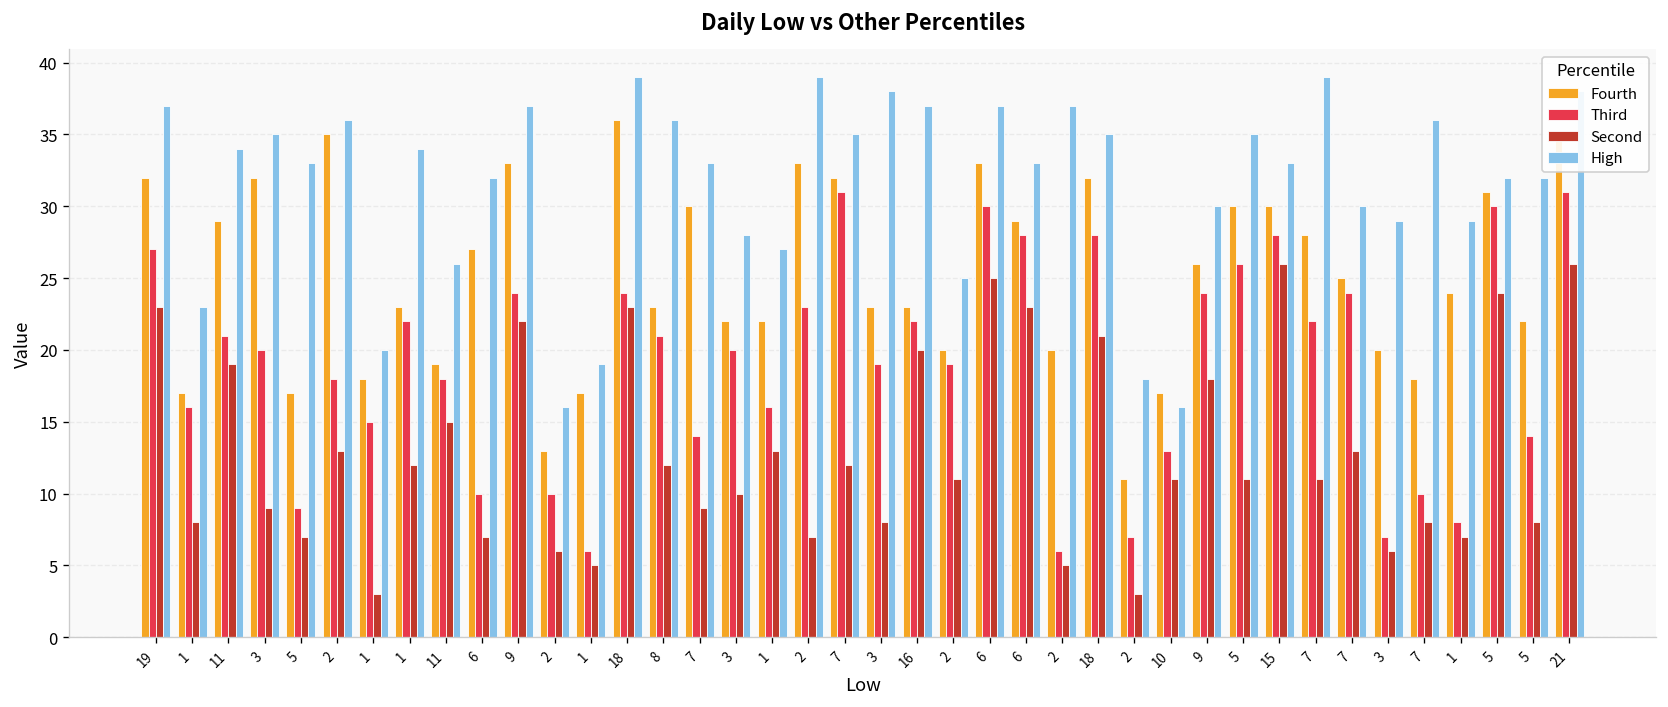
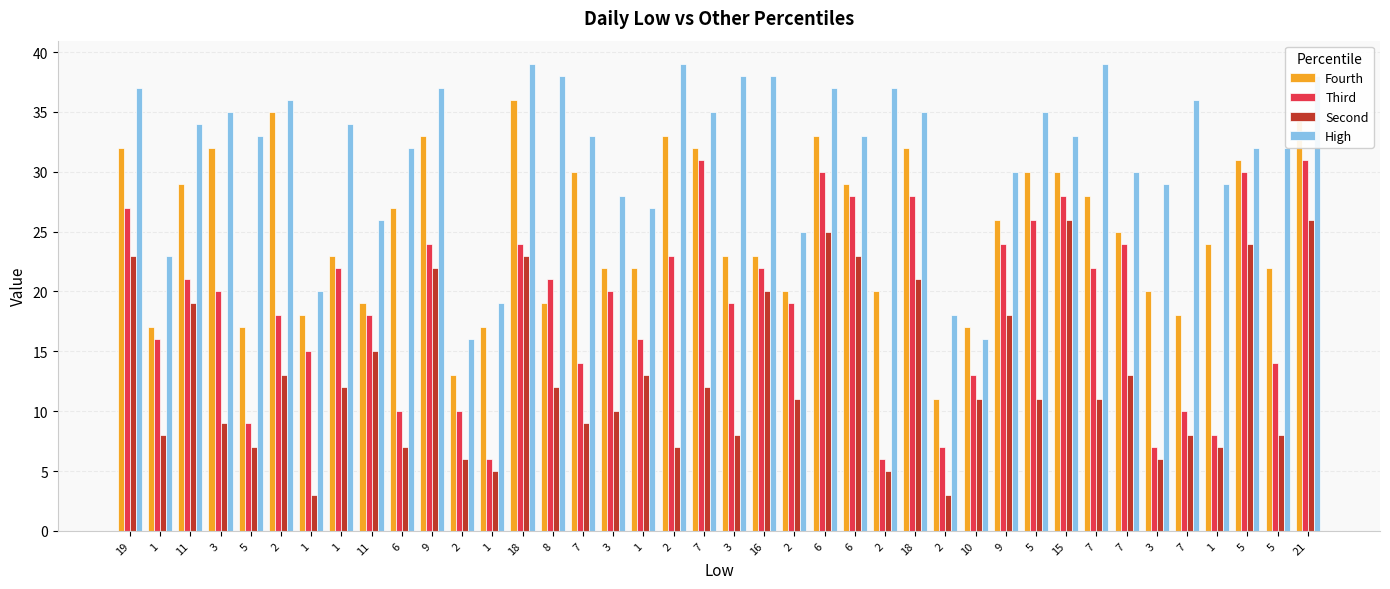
  {
    "Fourth": {
      "19": 32,
-     "8": 23,
+     "8": 19,
      "16": 23,
      "10": 17,
      "15": 30
    },
    "High": {
      "19": 37,
-     "8": 36,
-     "16": 37,
+     "8": 38,
+     "16": 38,
      "10": 16,
      "15": 33
    }
  }
